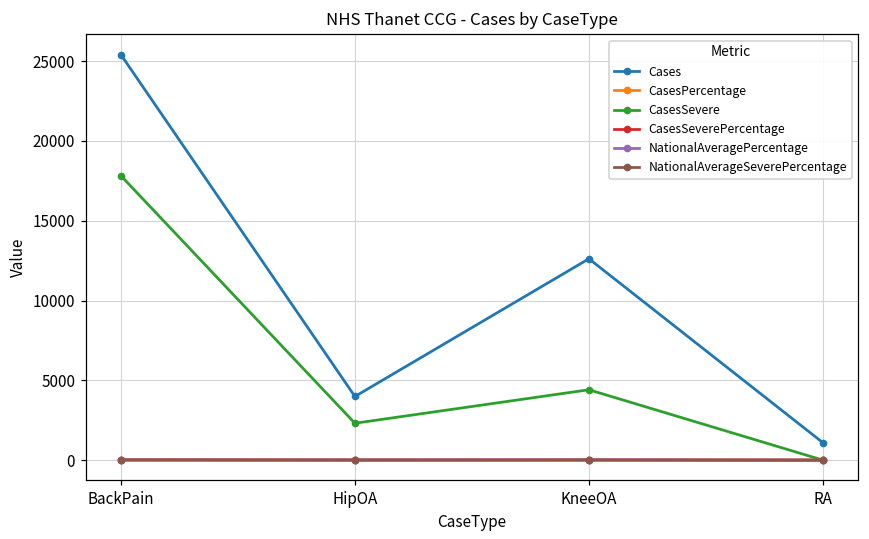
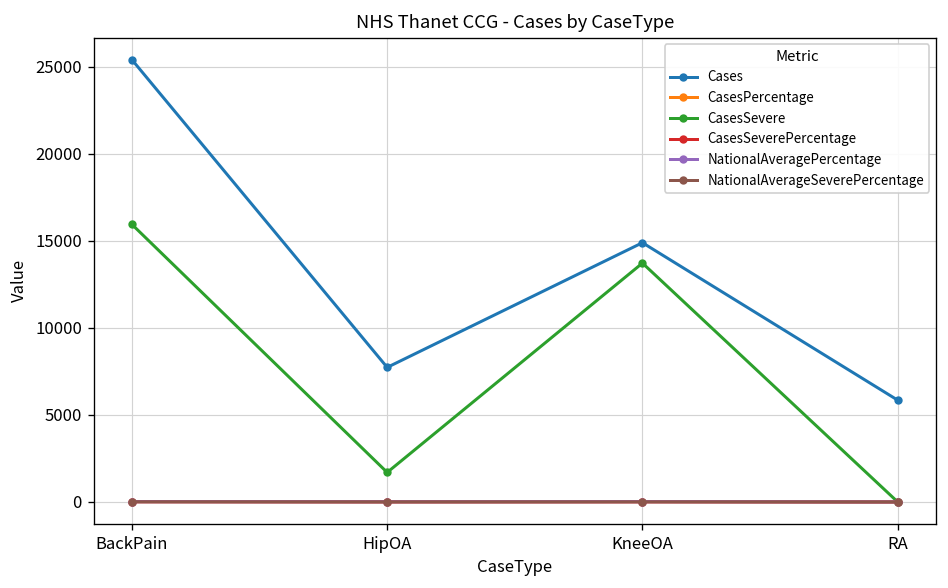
  {
    "Cases": {
      "BackPain": 25400,
-     "HipOA": 4000,
-     "KneeOA": 12600,
-     "RA": 1100
+     "HipOA": 7700,
+     "KneeOA": 14900,
+     "RA": 5800
    },
    "NationalAverageSeverePercentage": {
      "BackPain": 0,
      "HipOA": 0,
      "KneeOA": 0
    },
    "CasesSevere": {
-     "BackPain": 17800,
-     "HipOA": 2300,
-     "KneeOA": 4400
+     "BackPain": 15900,
+     "HipOA": 1700,
+     "KneeOA": 13700
    }
  }
